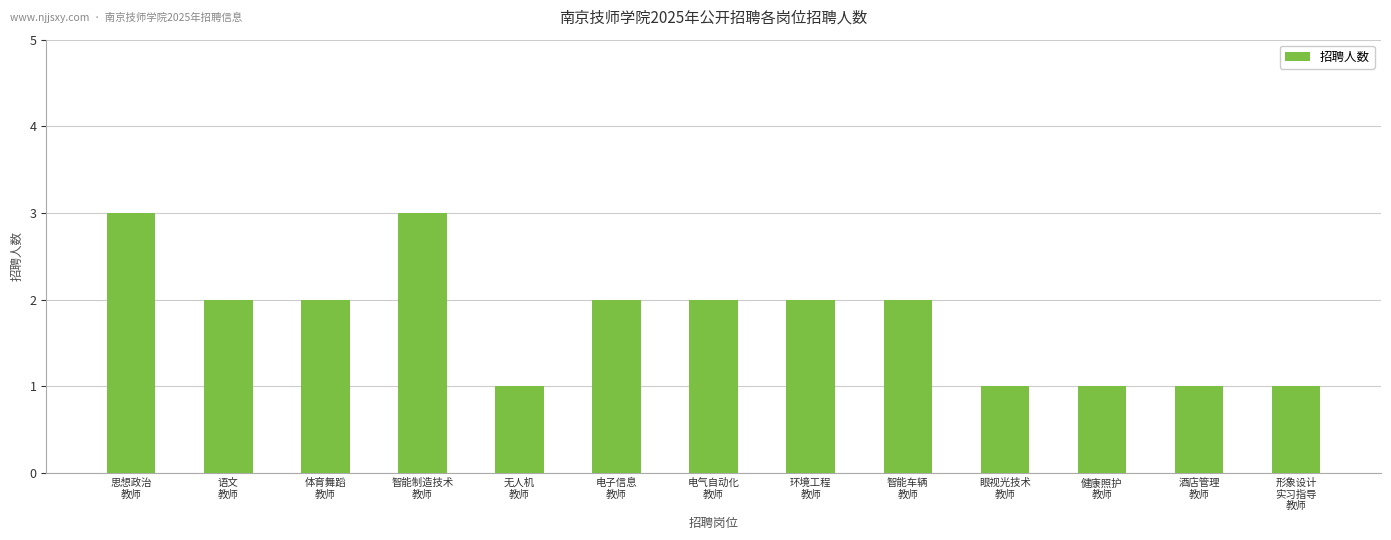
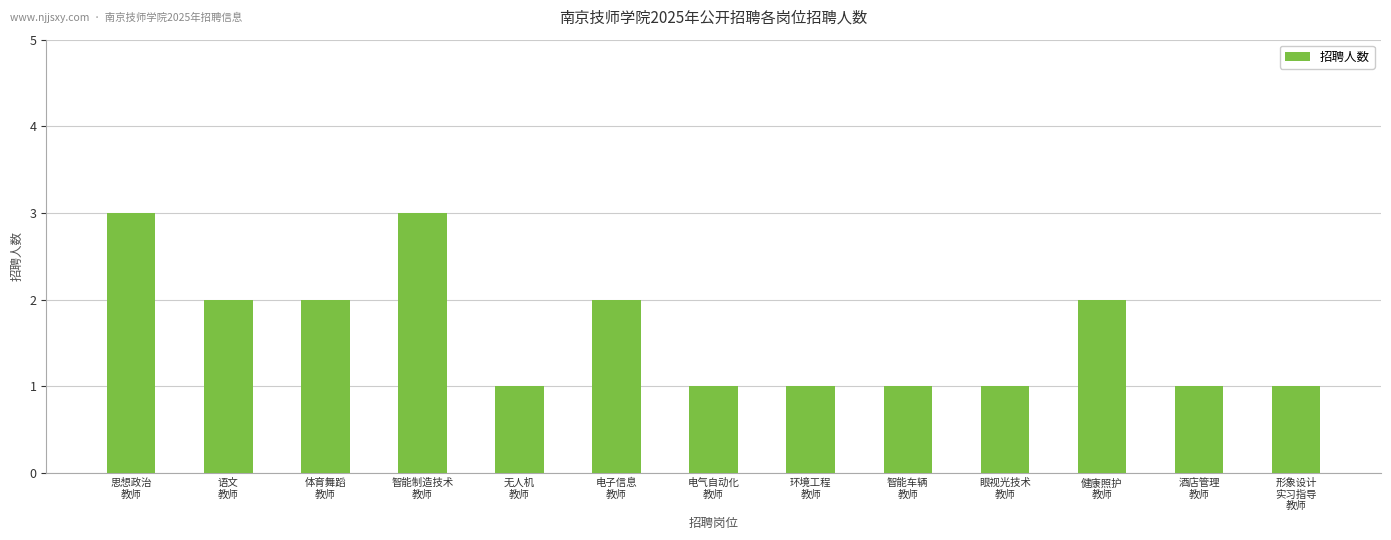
  {
    "思想政治 教师": 3,
    "语文 教师": 2,
    "体育舞蹈 教师": 2,
    "智能制造技术 教师": 3,
    "无人机 教师": 1,
    "电子信息 教师": 2,
-   "电气自动化 教师": 2,
-   "环境工程 教师": 2,
-   "智能车辆 教师": 2,
+   "电气自动化 教师": 1,
+   "环境工程 教师": 1,
+   "智能车辆 教师": 1,
    "眼视光技术 教师": 1,
-   "健康照护 教师": 1,
+   "健康照护 教师": 2,
    "酒店管理 教师": 1,
    "形象设计 实习指导 教师": 1
  }
